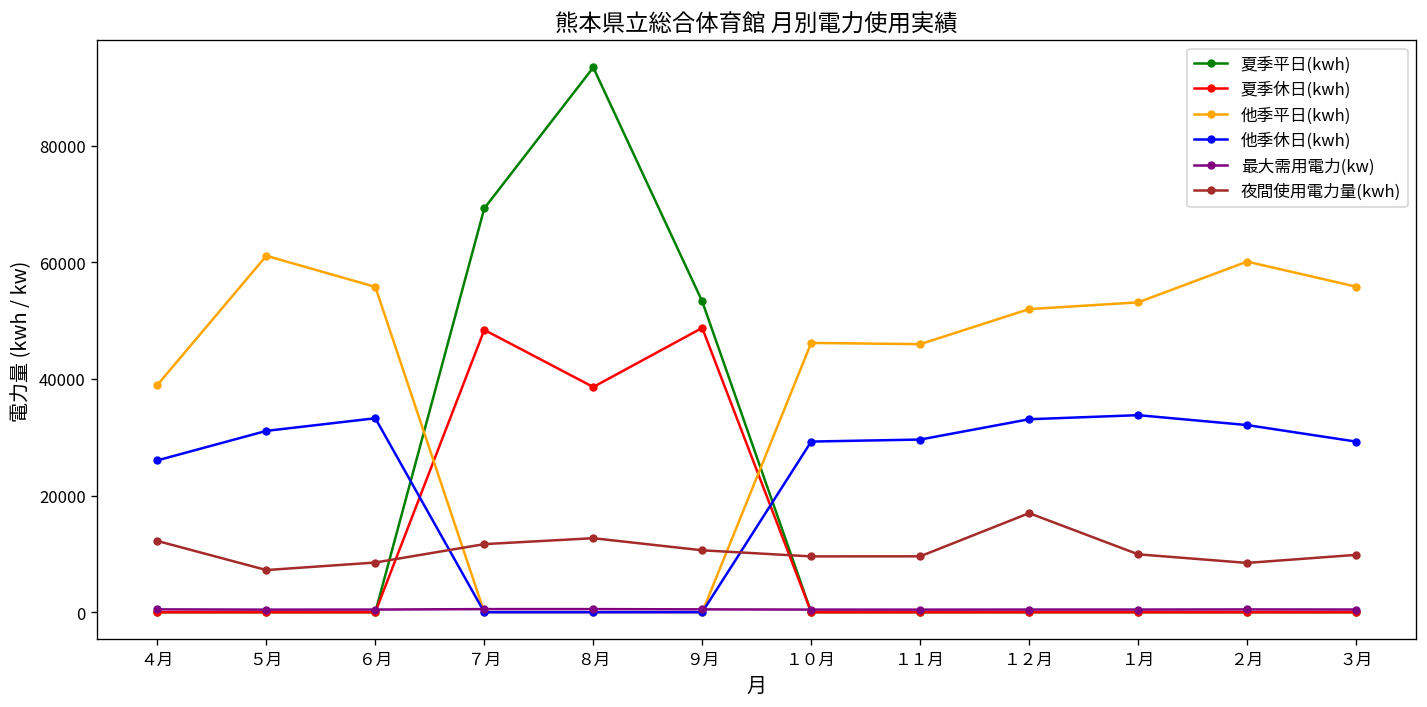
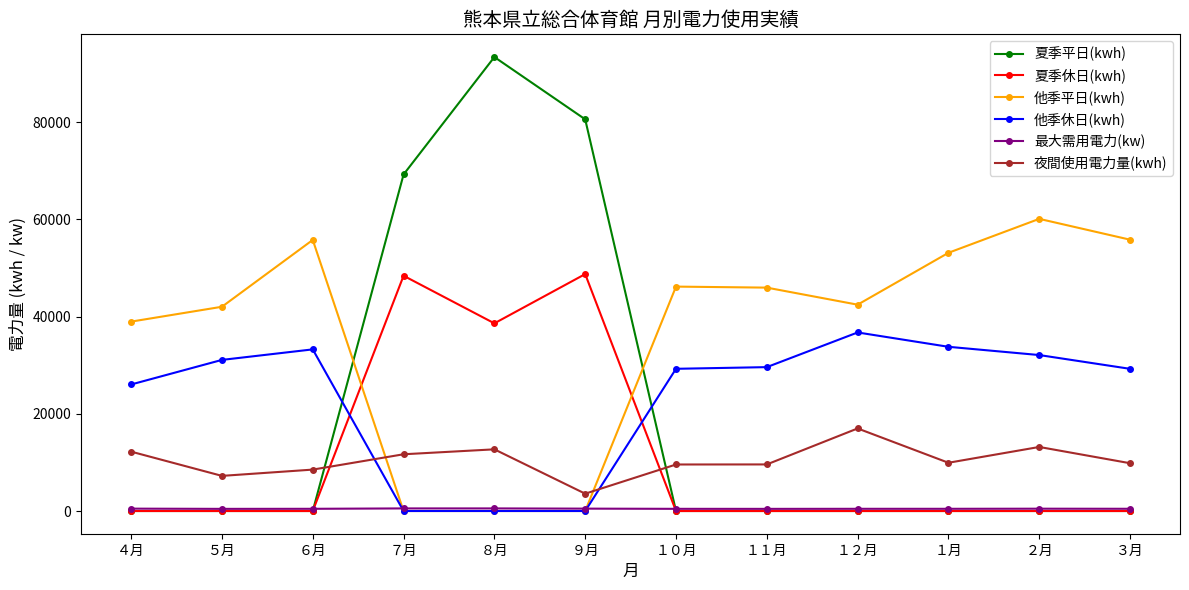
  {
    "夏季平日(kwh)": {
      "７月": 69000,
      "８月": 93000,
-     "９月": 53000
+     "９月": 81000
    },
    "夏季休日(kwh)": {
      "７月": 48000,
      "８月": 39000,
      "９月": 49000
    },
    "他季平日(kwh)": {
      "４月": 39000,
-     "５月": 61000,
+     "５月": 42000,
      "６月": 56000,
      "１０月": 46000,
      "１１月": 46000,
-     "１２月": 52000,
+     "１２月": 42000,
      "１月": 53000,
      "２月": 60000,
      "３月": 56000
    },
    "他季休日(kwh)": {
      "４月": 26000,
      "５月": 31000,
      "６月": 33000,
      "１０月": 29000,
      "１１月": 30000,
-     "１２月": 33000,
+     "１２月": 37000,
      "１月": 34000,
      "２月": 32000,
      "３月": 29000
    },
    "最大需用電力(kw)": {
      "７月": 1000,
      "８月": 1000
    },
    "夜間使用電力量(kwh)": {
      "４月": 12000,
      "５月": 7000,
      "６月": 9000,
      "７月": 12000,
      "８月": 13000,
-     "９月": 11000,
+     "９月": 4000,
      "１０月": 10000,
      "１１月": 10000,
      "１２月": 17000,
      "１月": 10000,
-     "２月": 8000,
+     "２月": 13000,
      "３月": 10000
    }
  }
